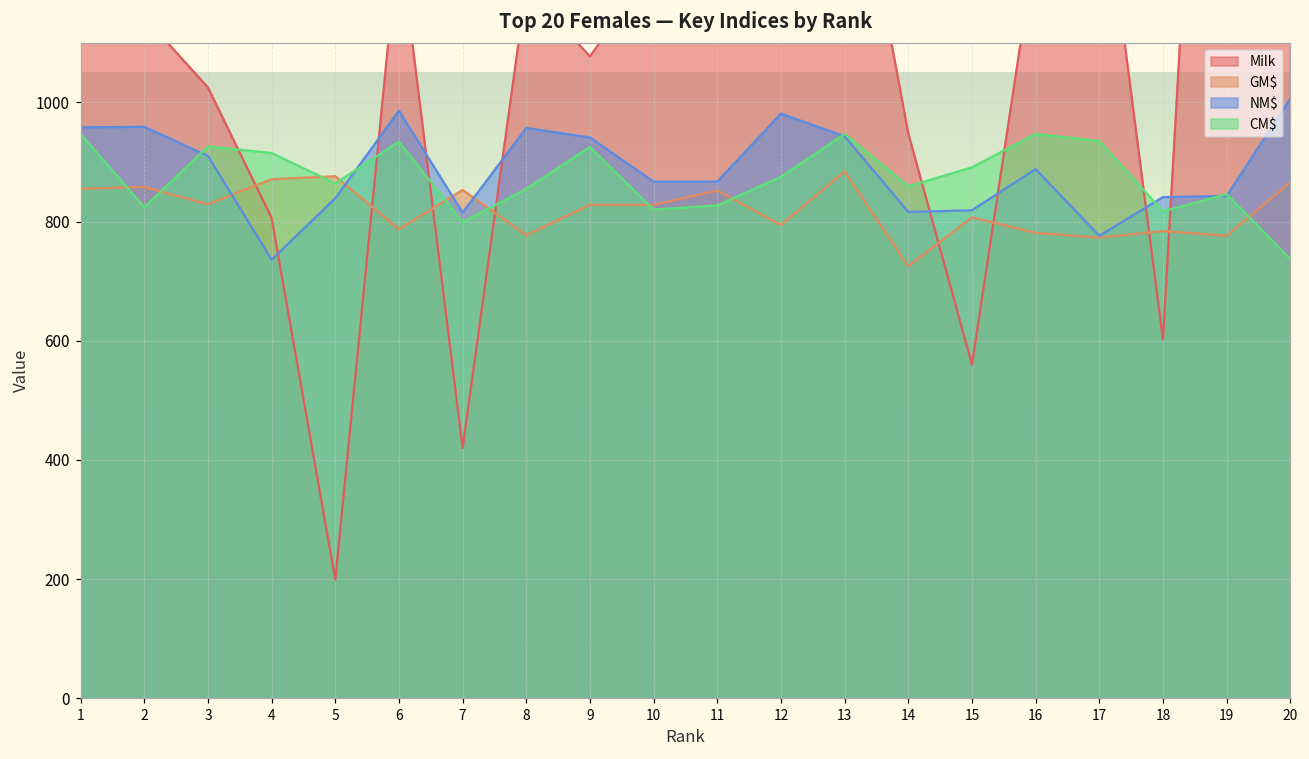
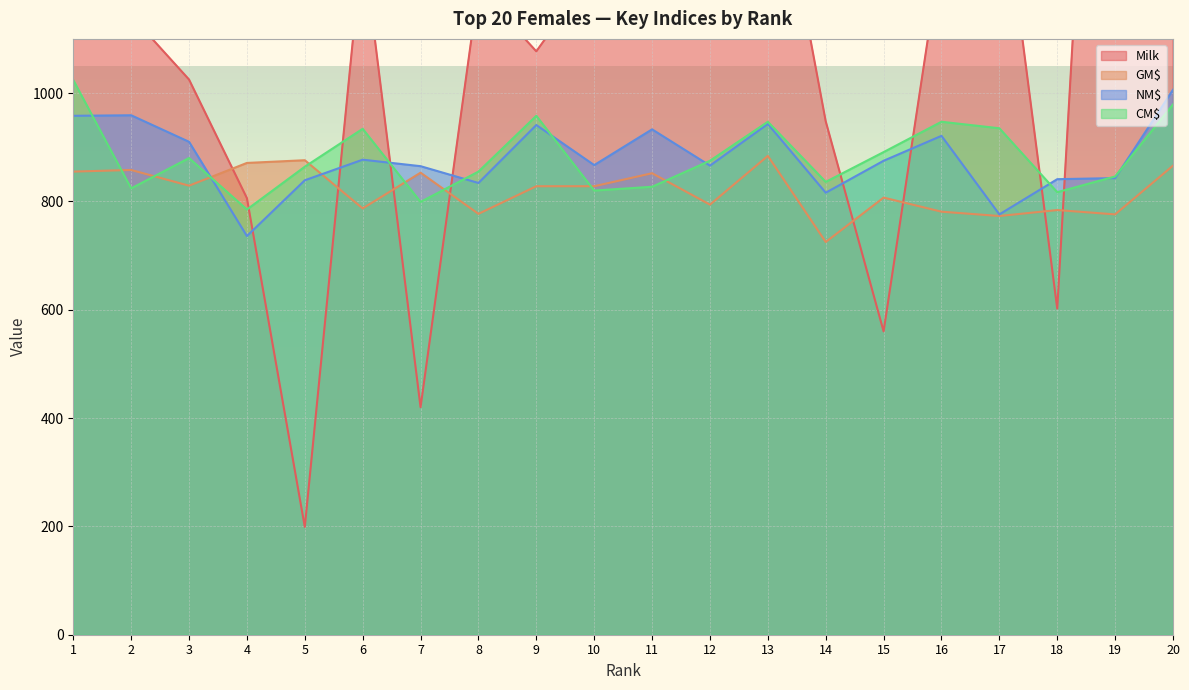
  {
    "NM$": {
      "1": 960,
      "2": 960,
      "3": 910,
      "4": 740,
      "5": 840,
-     "6": 990,
-     "7": 820,
-     "8": 960,
+     "6": 880,
+     "7": 870,
+     "8": 830,
      "9": 940,
      "10": 870,
-     "11": 870,
-     "12": 980,
+     "11": 930,
+     "12": 870,
      "14": 820,
-     "15": 820,
-     "16": 890,
+     "15": 880,
+     "16": 920,
      "18": 840,
      "20": 1010
    },
    "CM$": {
-     "1": 950,
+     "1": 1020,
      "2": 820,
-     "3": 930,
-     "4": 920,
+     "3": 880,
+     "4": 790,
      "5": 860,
      "6": 930,
      "7": 800,
      "8": 860,
-     "9": 930,
+     "9": 960,
      "10": 820,
      "11": 830,
      "12": 880,
-     "14": 860,
+     "14": 840,
      "15": 890,
      "16": 950,
      "17": 940,
      "18": 820,
-     "20": 740
+     "20": 980
    }
  }
